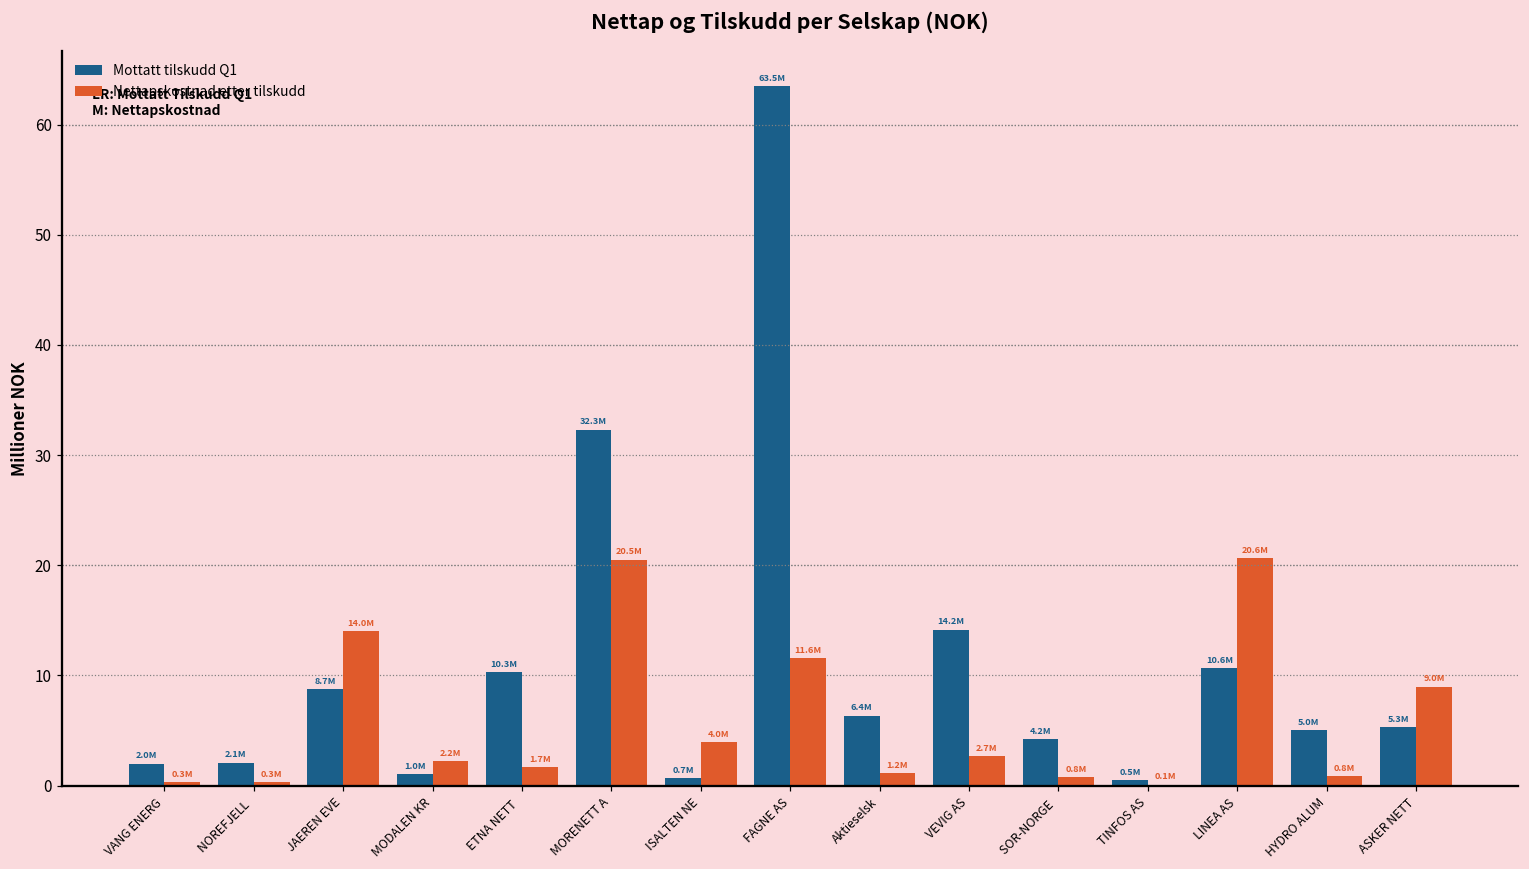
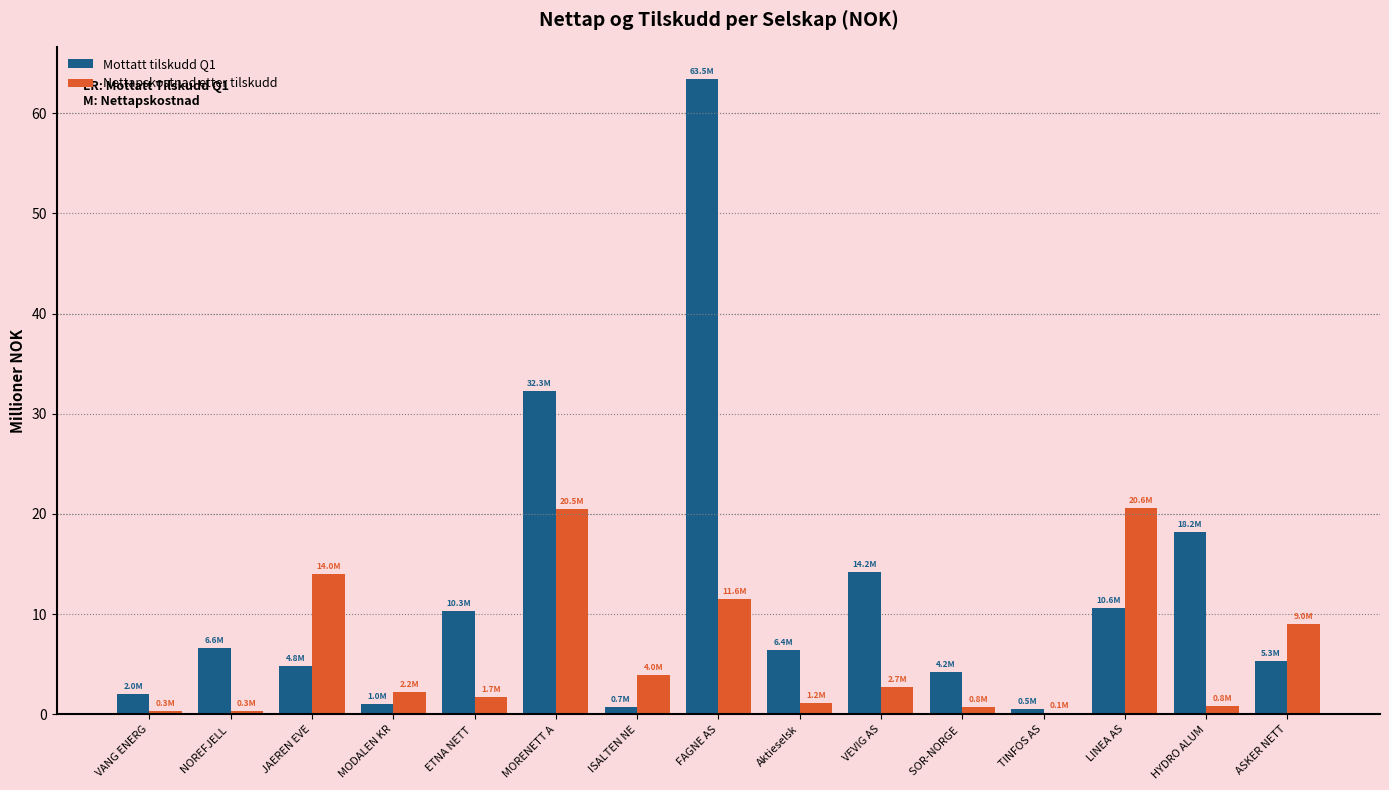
  {
    "Mottatt tilskudd Q1": {
      "VANG ENERG": "2.0M",
-     "NOREFJELL": "2.1M",
-     "JAEREN EVE": "8.7M",
+     "NOREFJELL": "6.6M",
+     "JAEREN EVE": "4.8M",
      "MODALEN KR": "1.0M",
      "ETNA NETT": "10.3M",
      "MORENETT A": "32.3M",
      "ISALTEN NE": "0.7M",
      "FAGNE AS": "63.5M",
      "Aktieselsk": "6.4M",
      "VEVIG AS": "14.2M",
      "SOR-NORGE": "4.2M",
      "TINFOS AS": "0.5M",
      "LINEA AS": "10.6M",
-     "HYDRO ALUM": "5.0M",
+     "HYDRO ALUM": "18.2M",
      "ASKER NETT": "5.3M"
    },
    "Nettapskostnad etter tilskudd": {
      "VANG ENERG": "0.3M",
      "NOREFJELL": "0.3M",
      "JAEREN EVE": "14.0M",
      "MODALEN KR": "2.2M",
      "ETNA NETT": "1.7M",
      "MORENETT A": "20.5M",
      "ISALTEN NE": "4.0M",
      "FAGNE AS": "11.6M",
      "Aktieselsk": "1.2M",
      "VEVIG AS": "2.7M",
      "SOR-NORGE": "0.8M",
      "TINFOS AS": "0.1M",
      "LINEA AS": "20.6M",
      "HYDRO ALUM": "0.8M",
      "ASKER NETT": "9.0M"
    }
  }
